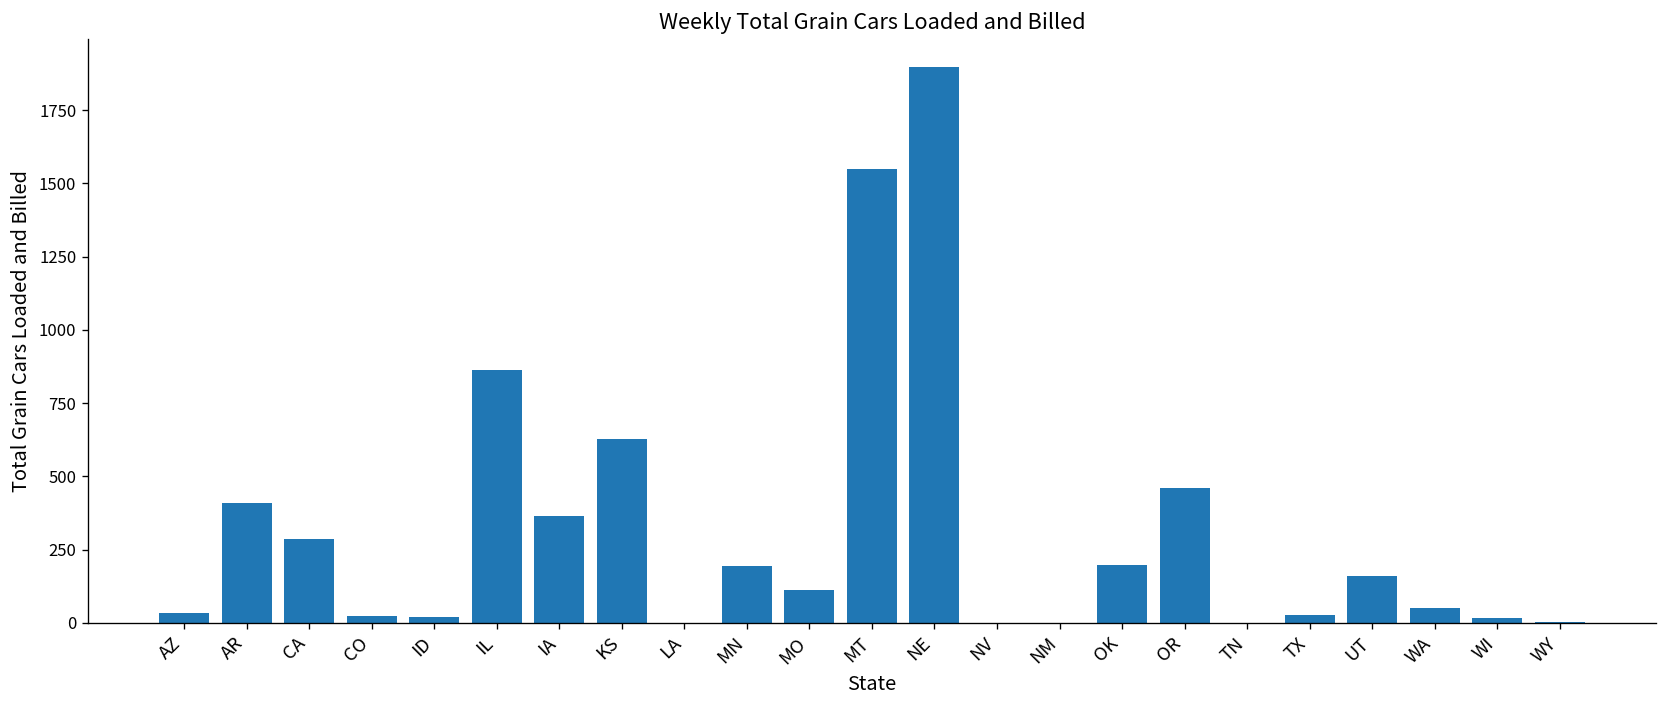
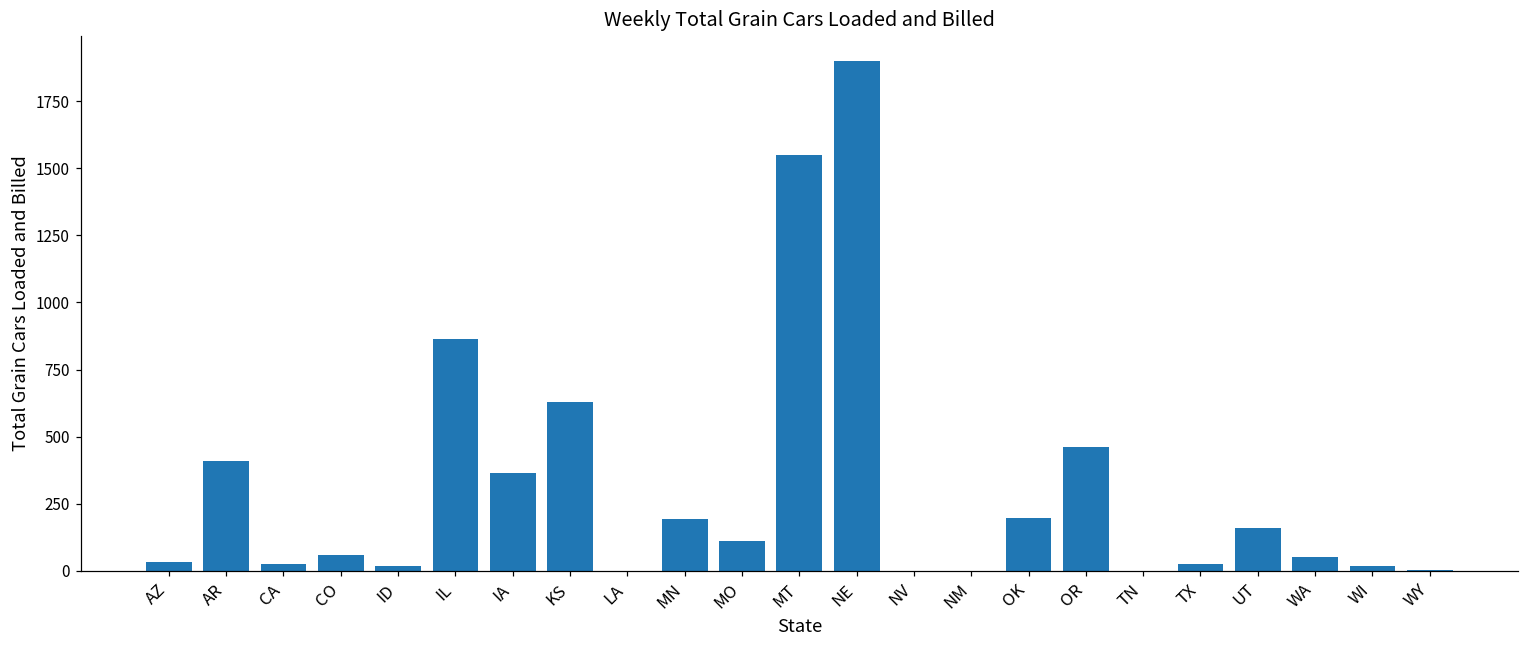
  {
    "AZ": 30,
    "AR": 410,
-   "CA": 290,
-   "CO": 20,
+   "CA": 30,
+   "CO": 60,
    "ID": 20,
    "IL": 860,
    "IA": 360,
    "KS": 630,
    "LA": 0,
    "MN": 190,
    "MO": 110,
    "MT": 1550,
    "NE": 1900,
    "NV": 0,
    "NM": 0,
    "OK": 200,
    "OR": 460,
    "TN": 0,
    "TX": 30,
    "UT": 160,
    "WA": 50,
    "WI": 20
  }
